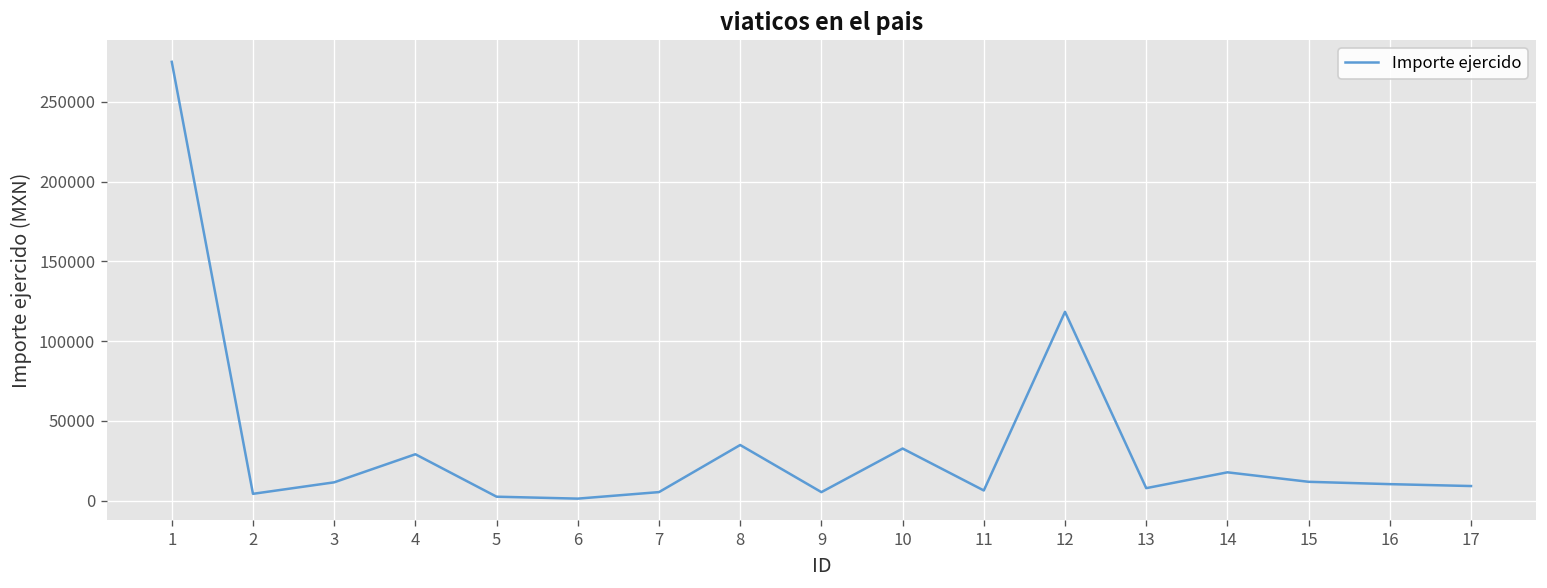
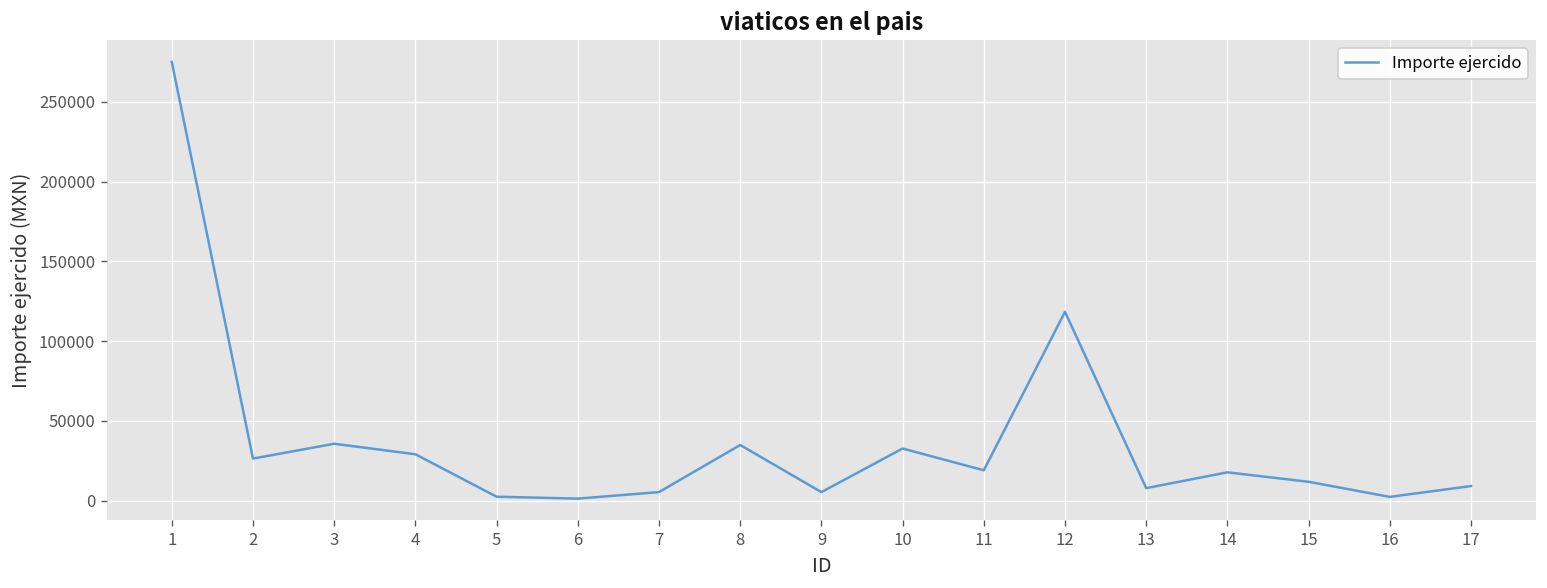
  {
    "1": 275000,
-   "2": 4000,
-   "3": 12000,
+   "2": 26000,
+   "3": 36000,
    "4": 29000,
    "5": 3000,
    "6": 1000,
    "7": 5000,
    "8": 35000,
    "9": 5000,
    "10": 33000,
-   "11": 6000,
+   "11": 19000,
    "12": 118000,
    "13": 8000,
    "14": 18000,
    "15": 12000,
-   "16": 10000,
+   "16": 2000,
    "17": 9000
  }
